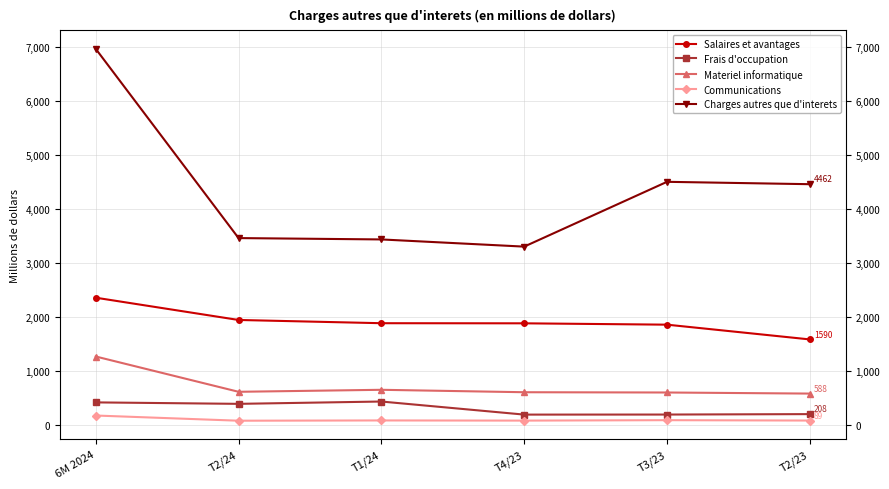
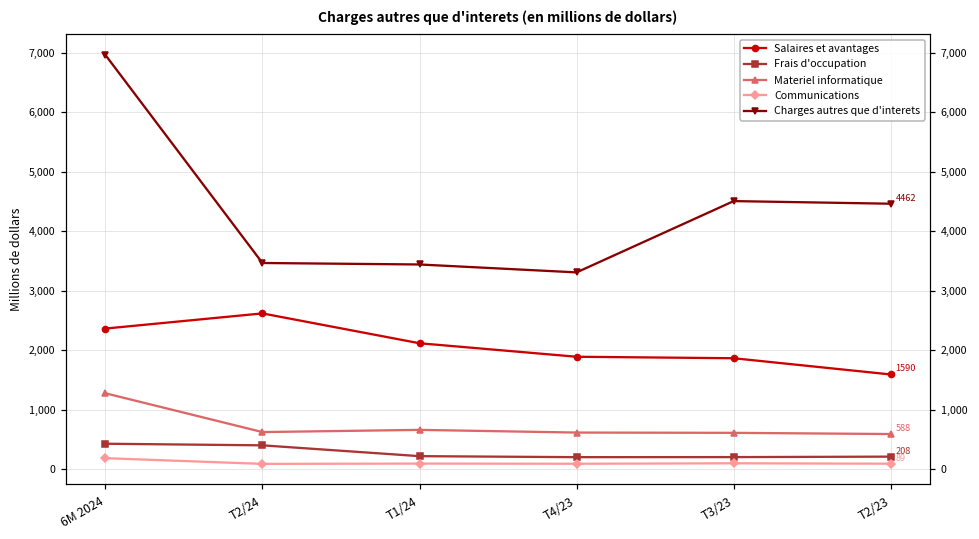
  {
    "Salaires et avantages": {
      "6M 2024": "2,400",
-     "T2/24": "2,000",
-     "T1/24": "1,900",
+     "T2/24": "2,600",
+     "T1/24": "2,100",
      "T4/23": "1,900",
      "T3/23": "1,900"
    },
    "Frais d'occupation": {
      "6M 2024": "400",
      "T2/24": "400",
-     "T1/24": "400",
+     "T1/24": "200",
      "T4/23": "200",
      "T3/23": "200"
    },
    "Materiel informatique": {
      "T2/23": "588"
    },
    "Communications": {
      "6M 2024": "200",
      "T2/24": "100",
      "T1/24": "100",
      "T4/23": "100",
      "T3/23": "100"
    },
    "Charges autres que d'interets": {
      "T2/23": "4462"
    }
  }
